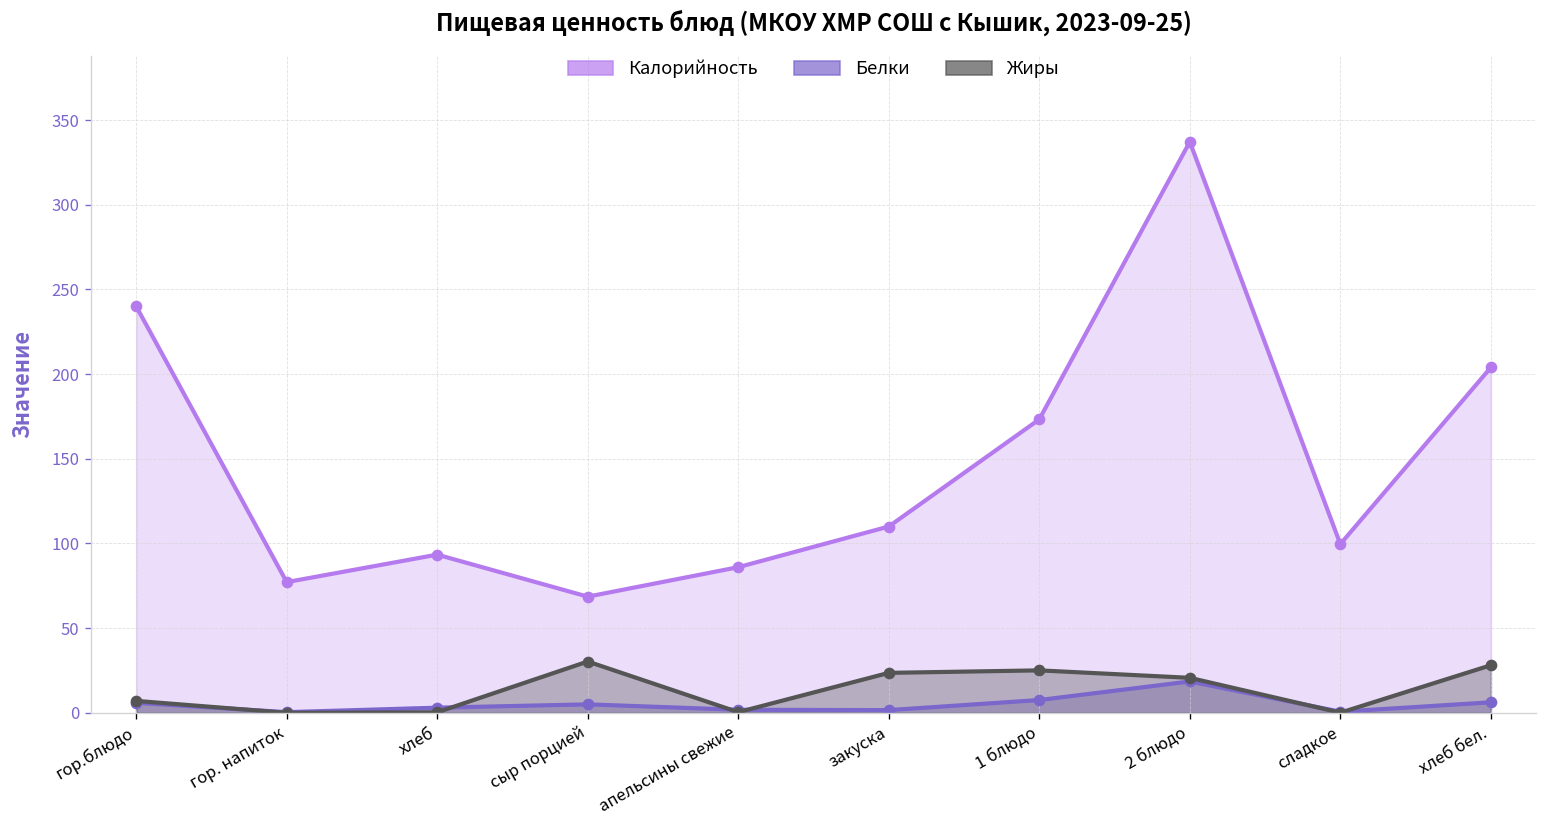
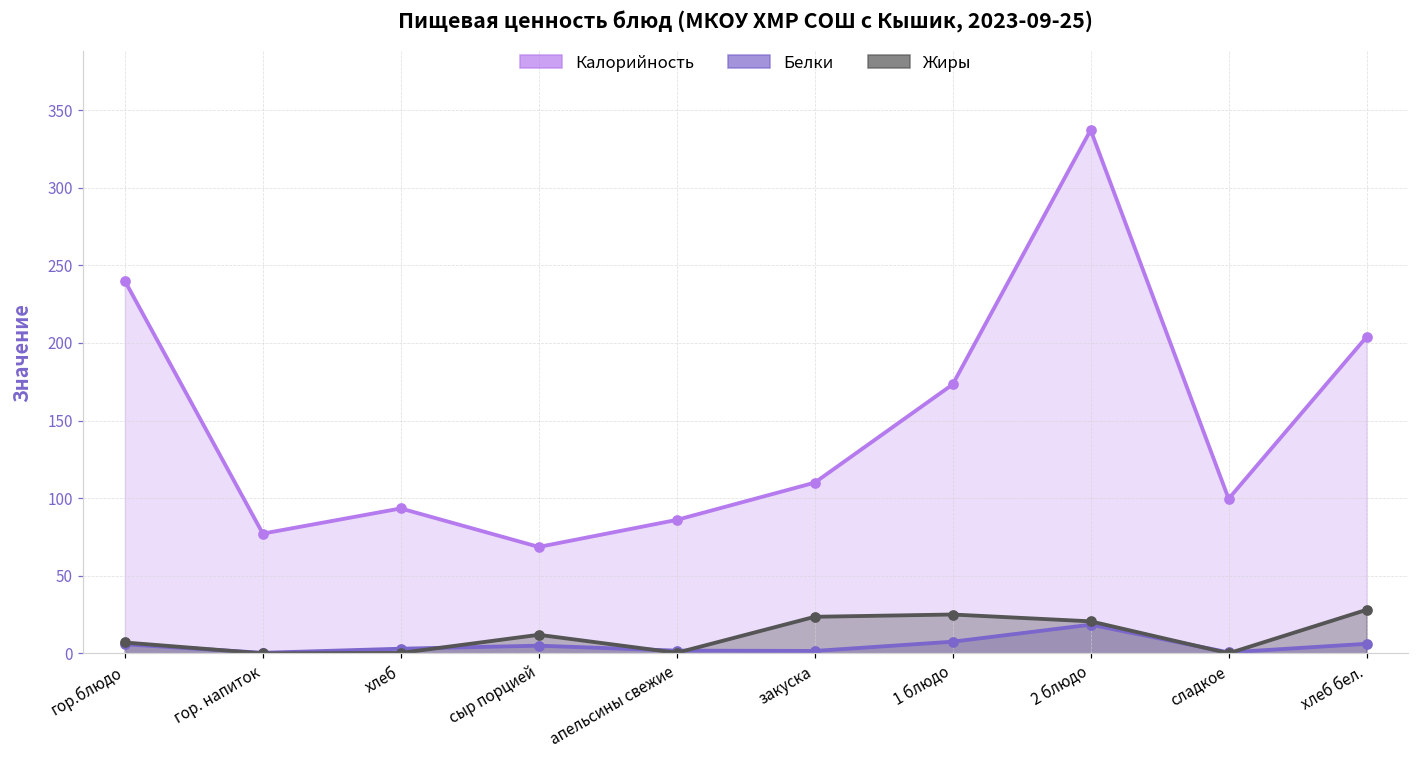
  {
    "Жиры": {
      "хлеб": 0,
-     "сыр порцией": 30,
+     "сыр порцией": 12,
      "закуска": 24,
      "1 блюдо": 25,
      "2 блюдо": 21,
      "хлеб бел.": 28
    }
  }
